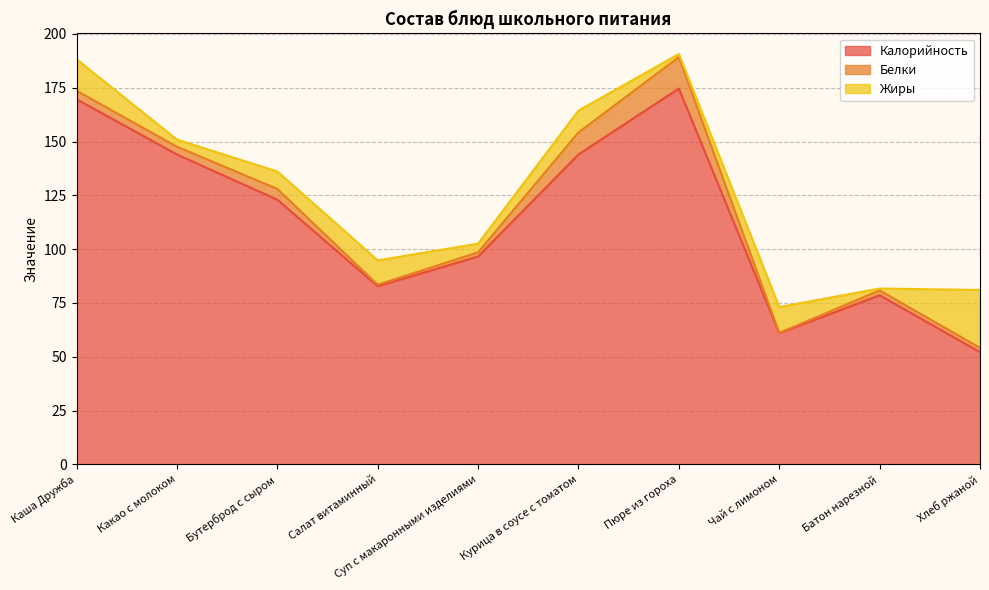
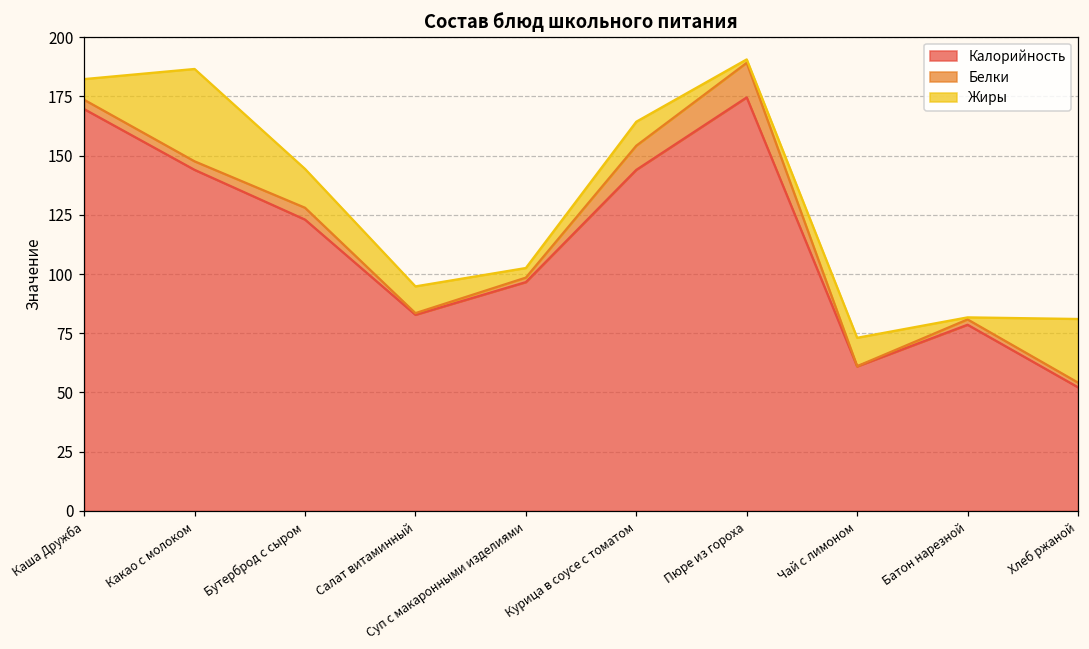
  {
    "Жиры": {
-     "Каша Дружба": 15,
-     "Какао с молоком": 3,
-     "Бутерброд с сыром": 8,
+     "Каша Дружба": 9,
+     "Какао с молоком": 39,
+     "Бутерброд с сыром": 16,
      "Салат витаминный": 11,
      "Суп с макаронными изделиями": 4,
      "Курица в соусе с томатом": 10,
      "Пюре из гороха": 1,
      "Чай с лимоном": 12,
      "Хлеб ржаной": 27
    }
  }
